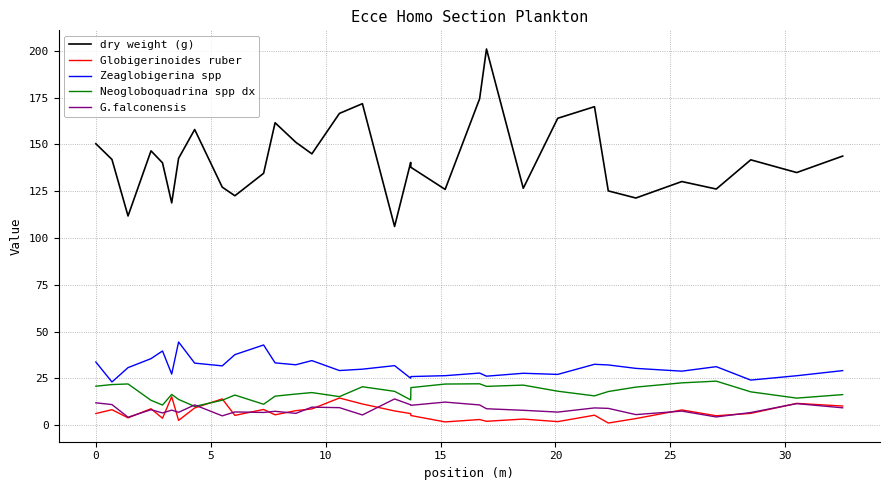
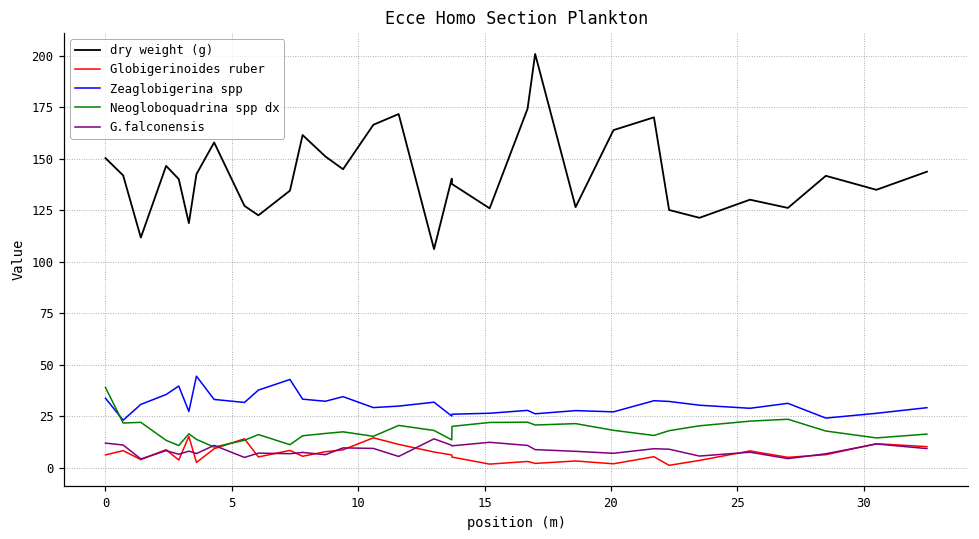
  {
    "dry weight (g)": {
      "0": 150
    },
    "Globigerinoides ruber": {
      "0": 6
    },
    "Zeaglobigerina spp": {
      "0": 34
    },
    "Neogloboquadrina spp dx": {
-     "0": 21
+     "0": 39
    },
    "G.falconensis": {
      "0": 12
    }
  }
